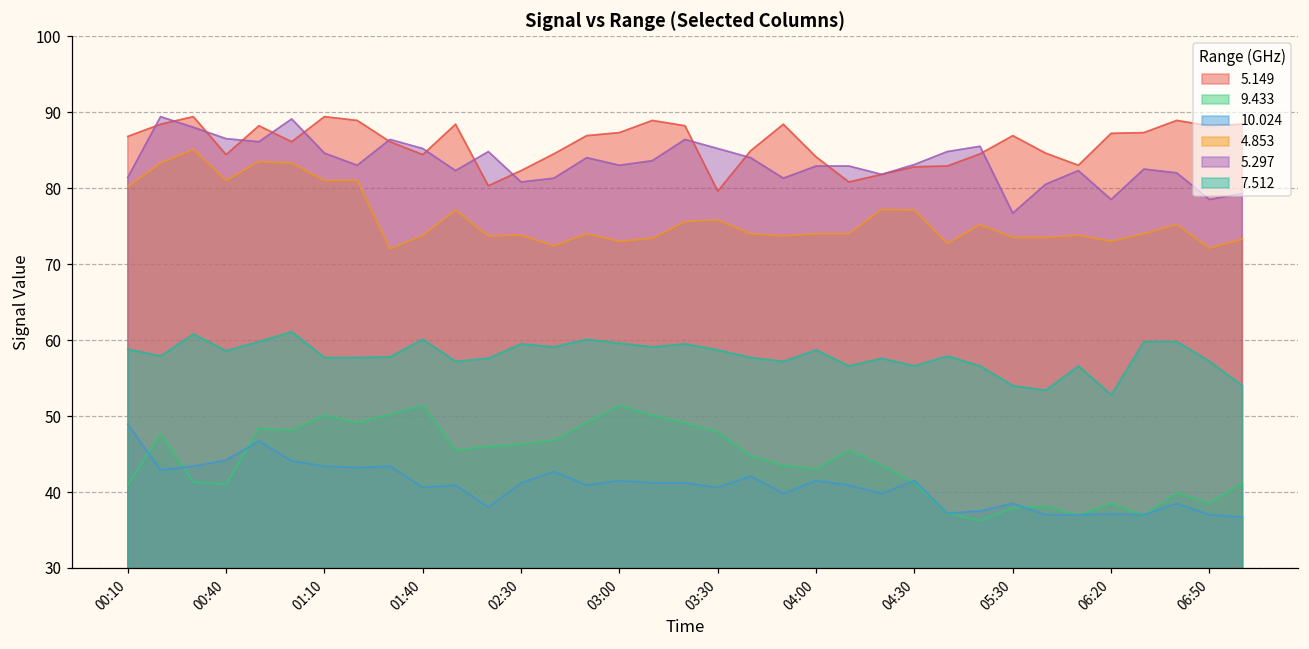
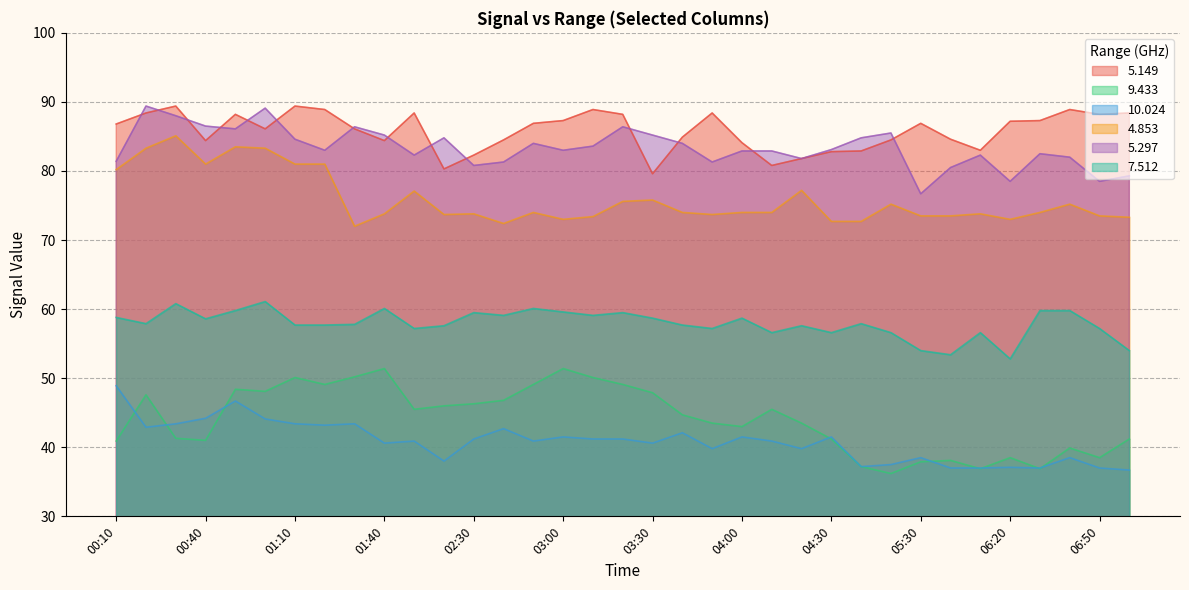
  {
    "5.149": {
      "00:10": 87,
      "00:40": 84,
      "01:10": 89,
      "01:40": 84,
      "02:30": 82,
      "03:00": 87,
      "03:30": 80,
      "04:00": 84,
      "05:30": 87,
      "06:20": 87
    },
    "4.853": {
      "00:10": 80,
      "00:40": 81,
      "01:10": 81,
      "01:40": 74,
      "02:30": 74,
      "03:00": 73,
      "03:30": 76,
      "04:00": 74,
-     "04:30": 77,
+     "04:30": 73,
      "05:30": 74,
      "06:20": 73,
-     "06:50": 72
+     "06:50": 74
    },
    "5.297": {
      "00:10": 81,
      "00:40": 87,
      "01:10": 85,
      "01:40": 85,
      "02:30": 81,
      "03:00": 83,
      "03:30": 85,
      "04:00": 83,
      "05:30": 77,
      "06:20": 79,
      "06:50": 79
    }
  }
